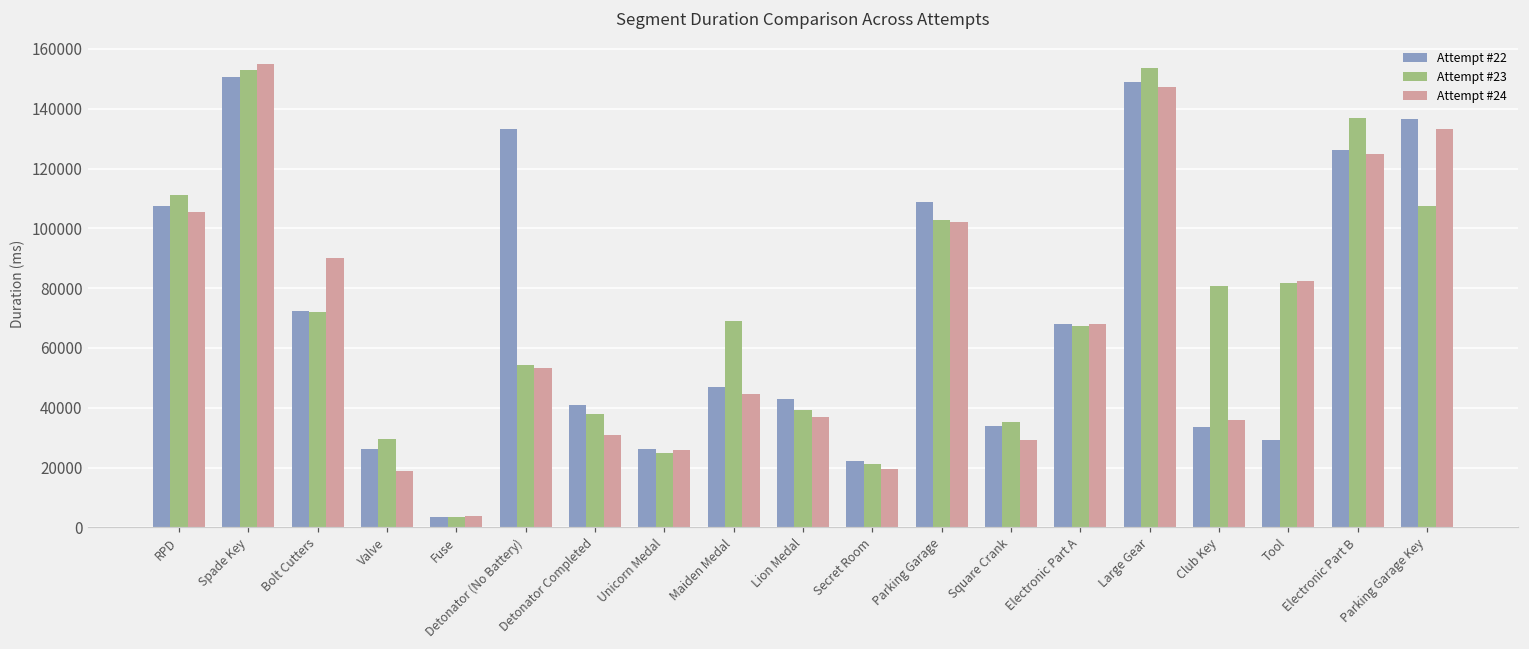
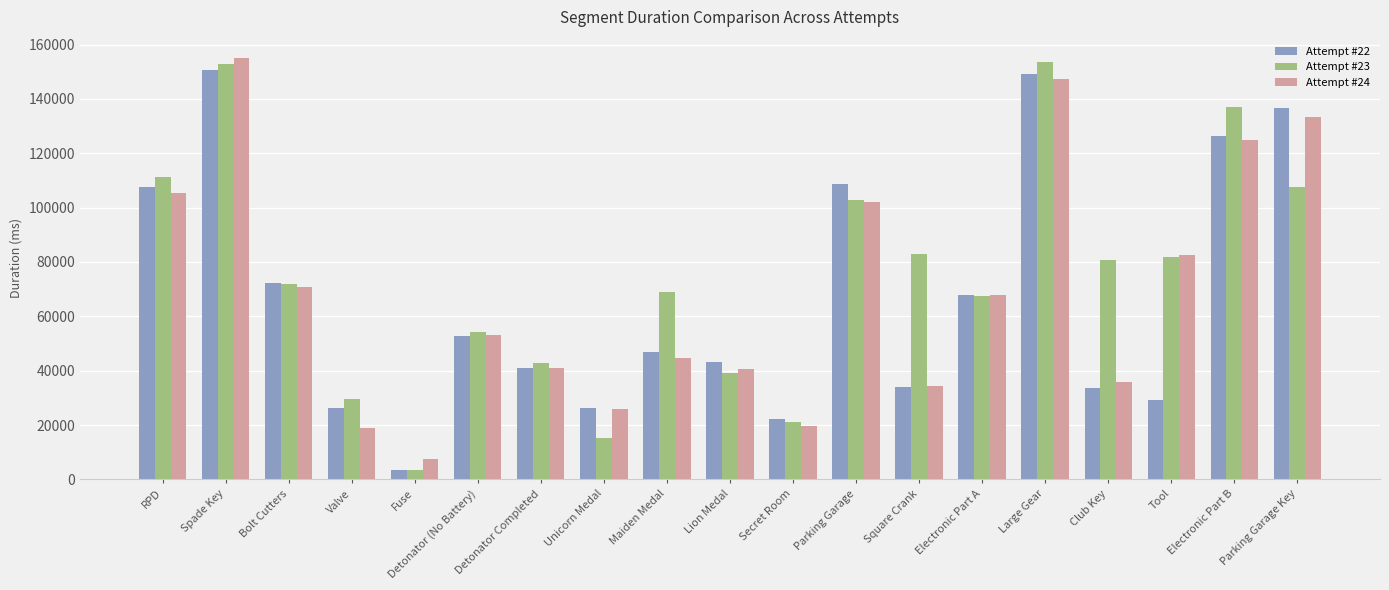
  {
    "Attempt #22": {
      "RPD": 107000,
      "Spade Key": 150000,
      "Bolt Cutters": 72000,
      "Valve": 26000,
      "Fuse": 3000,
-     "Detonator (No Battery)": 133000,
+     "Detonator (No Battery)": 53000,
      "Detonator Completed": 41000,
      "Unicorn Medal": 26000,
      "Maiden Medal": 47000,
      "Lion Medal": 43000,
      "Secret Room": 22000,
      "Parking Garage": 109000,
      "Square Crank": 34000,
      "Electronic Part A": 68000,
      "Large Gear": 149000,
      "Club Key": 34000,
      "Tool": 29000,
      "Electronic Part B": 126000,
      "Parking Garage Key": 137000
    },
    "Attempt #23": {
      "RPD": 111000,
      "Spade Key": 153000,
      "Bolt Cutters": 72000,
      "Valve": 29000,
      "Fuse": 4000,
      "Detonator (No Battery)": 54000,
-     "Detonator Completed": 38000,
-     "Unicorn Medal": 25000,
+     "Detonator Completed": 43000,
+     "Unicorn Medal": 15000,
      "Maiden Medal": 69000,
      "Lion Medal": 39000,
      "Secret Room": 21000,
      "Parking Garage": 103000,
-     "Square Crank": 35000,
+     "Square Crank": 83000,
      "Electronic Part A": 67000,
      "Large Gear": 154000,
      "Club Key": 81000,
      "Tool": 82000,
      "Electronic Part B": 137000,
      "Parking Garage Key": 107000
    },
    "Attempt #24": {
      "RPD": 106000,
      "Spade Key": 155000,
-     "Bolt Cutters": 90000,
+     "Bolt Cutters": 71000,
      "Valve": 19000,
-     "Fuse": 4000,
+     "Fuse": 8000,
      "Detonator (No Battery)": 53000,
-     "Detonator Completed": 31000,
+     "Detonator Completed": 41000,
      "Unicorn Medal": 26000,
      "Maiden Medal": 45000,
-     "Lion Medal": 37000,
+     "Lion Medal": 41000,
      "Secret Room": 20000,
      "Parking Garage": 102000,
-     "Square Crank": 29000,
+     "Square Crank": 34000,
      "Electronic Part A": 68000,
      "Large Gear": 147000,
      "Club Key": 36000,
      "Tool": 82000,
      "Electronic Part B": 125000,
      "Parking Garage Key": 133000
    }
  }
